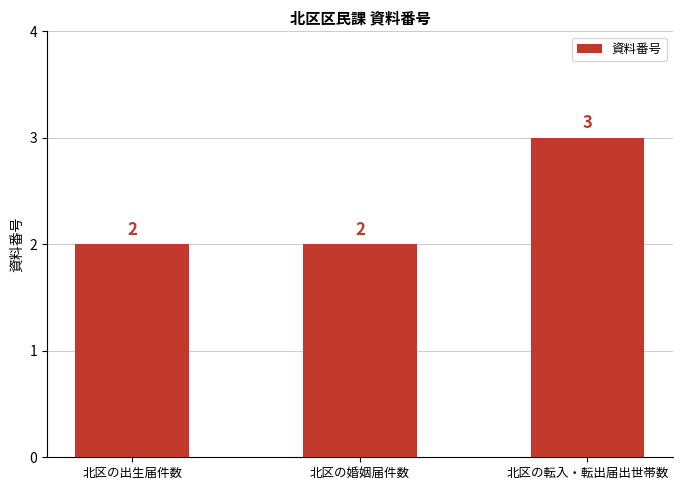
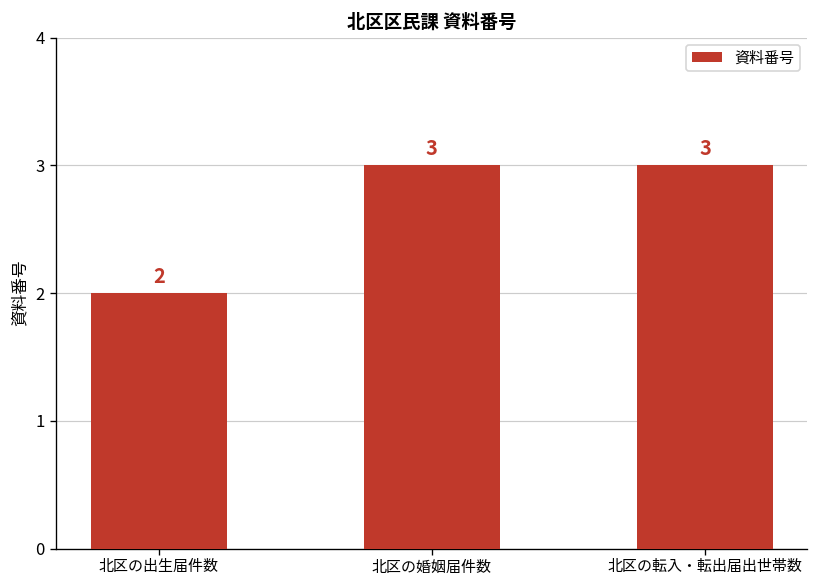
  {
    "北区の出生届件数": 2,
-   "北区の婚姻届件数": 2,
+   "北区の婚姻届件数": 3,
    "北区の転入・転出届出世帯数": 3
  }
